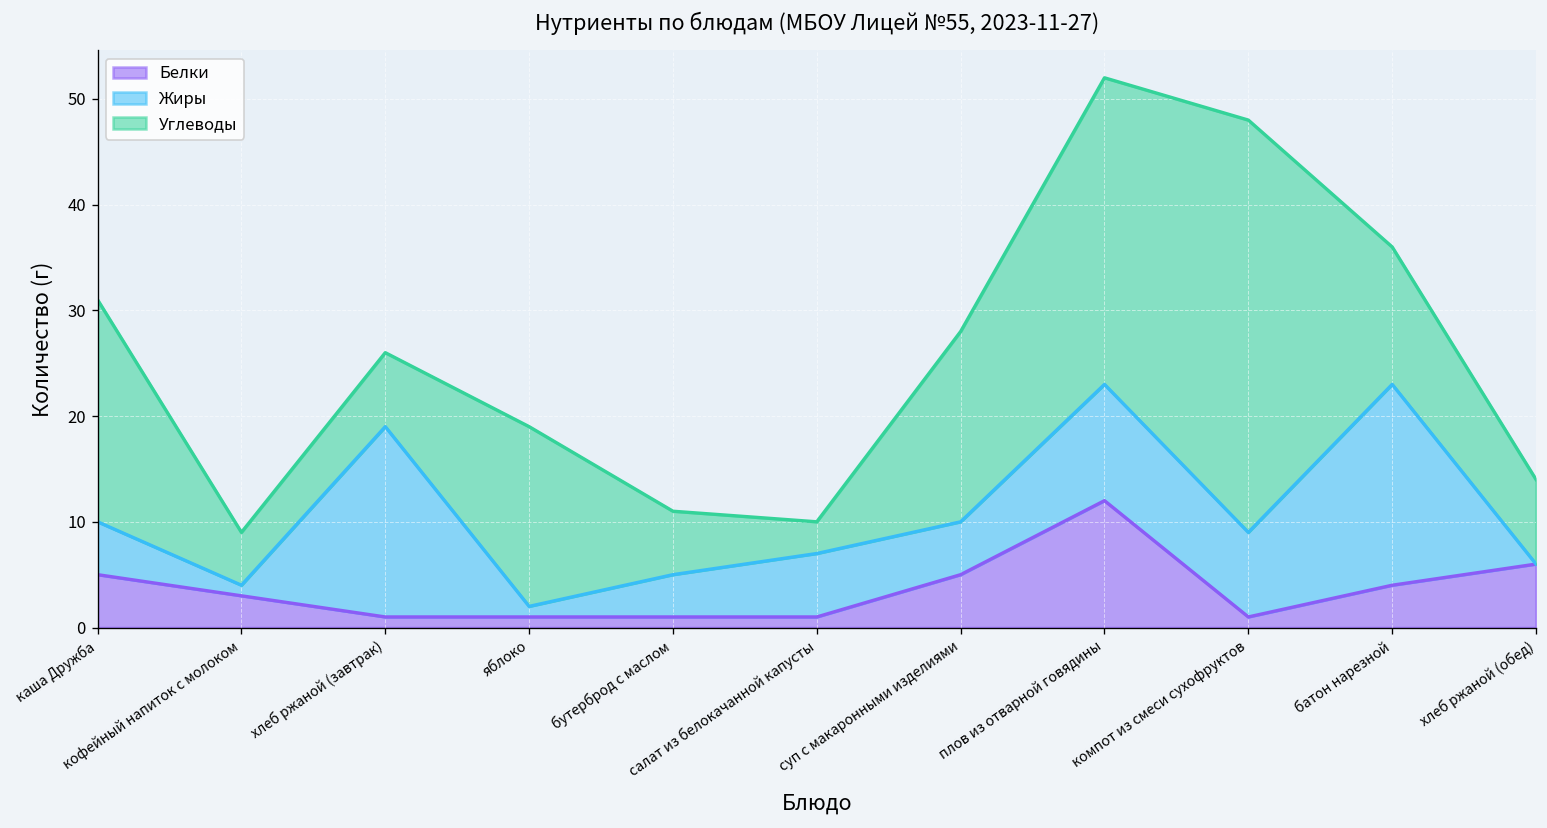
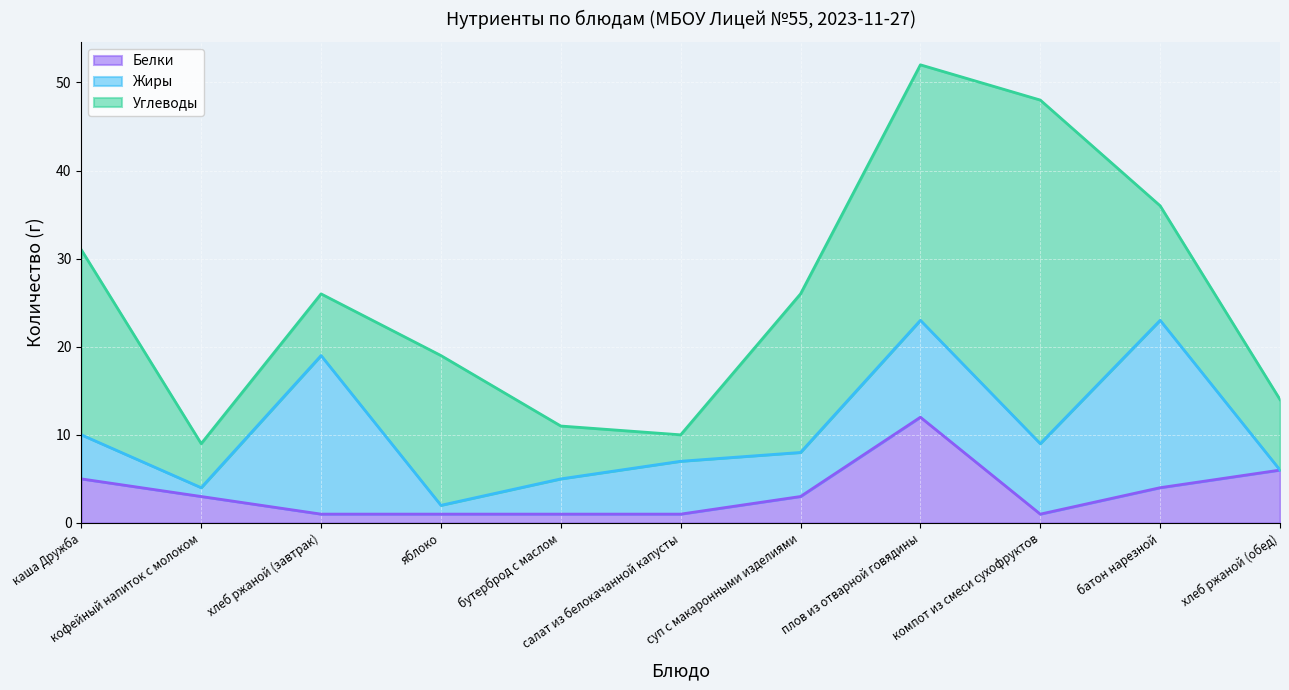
  {
    "Белки": {
      "каша Дружба": 5,
      "кофейный напиток с молоком": 3,
      "хлеб ржаной (завтрак)": 1,
      "яблоко": 1,
      "бутерброд с маслом": 1,
      "салат из белокачанной капусты": 1,
-     "суп с макаронными изделиями": 5,
+     "суп с макаронными изделиями": 3,
      "плов из отварной говядины": 12,
      "компот из смеси сухофруктов": 1,
      "батон нарезной": 4
    },
    "Жиры": {
      "каша Дружба": 5,
      "кофейный напиток с молоком": 1,
      "хлеб ржаной (завтрак)": 18,
      "яблоко": 1,
      "бутерброд с маслом": 4,
      "салат из белокачанной капусты": 6,
      "суп с макаронными изделиями": 5,
      "плов из отварной говядины": 11,
      "компот из смеси сухофруктов": 8,
      "батон нарезной": 19
    },
    "Углеводы": {
      "каша Дружба": 21,
      "кофейный напиток с молоком": 5,
      "хлеб ржаной (завтрак)": 7,
      "яблоко": 17,
      "бутерброд с маслом": 6,
      "салат из белокачанной капусты": 3,
      "суп с макаронными изделиями": 18,
      "плов из отварной говядины": 29,
      "компот из смеси сухофруктов": 39,
      "батон нарезной": 13,
      "хлеб ржаной (обед)": 8
    }
  }
